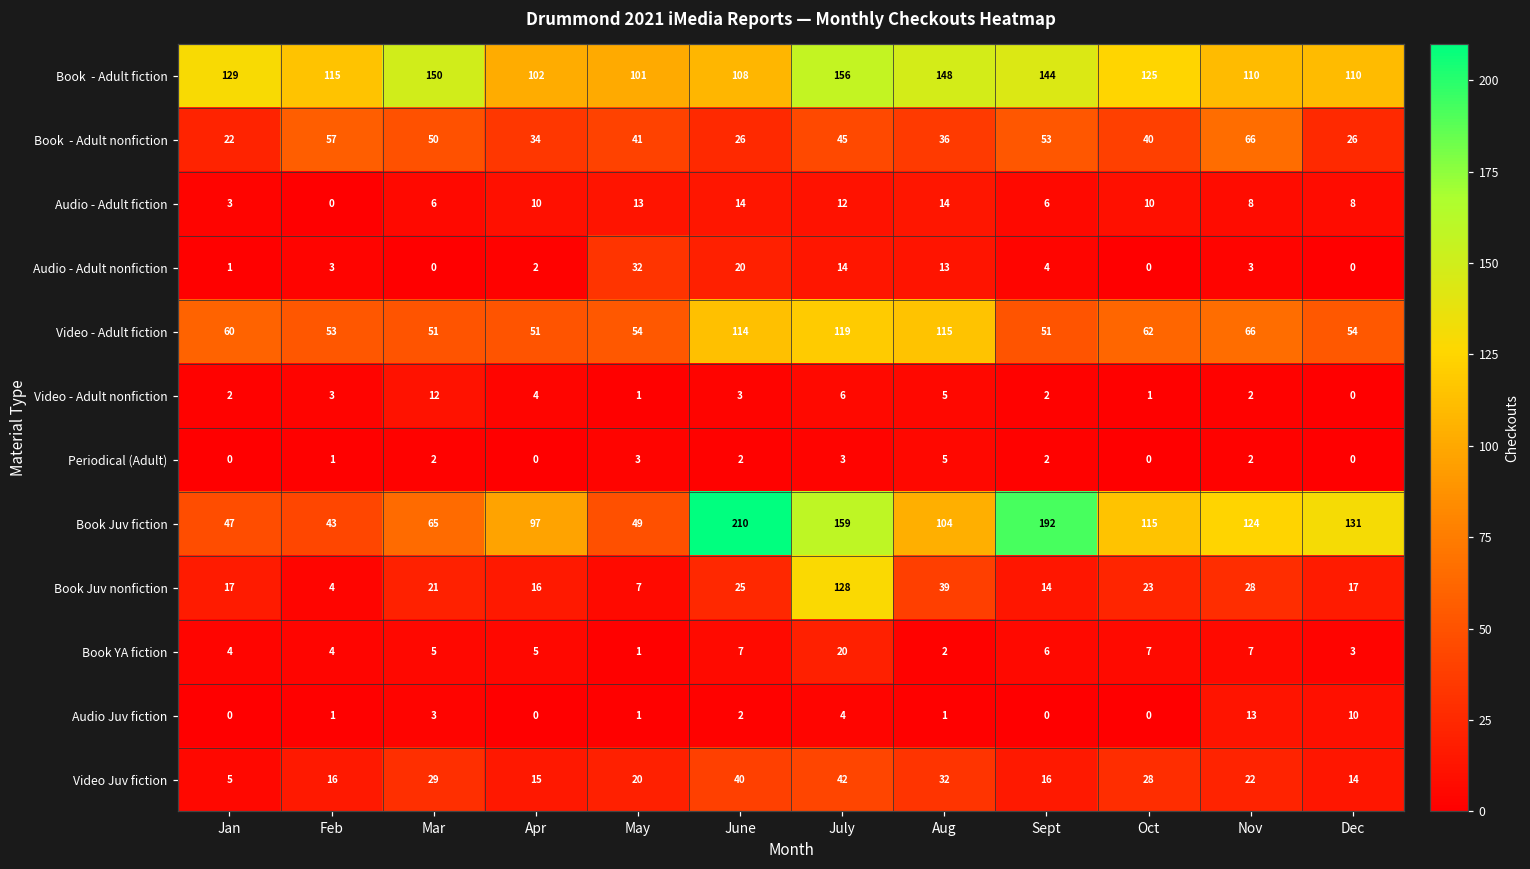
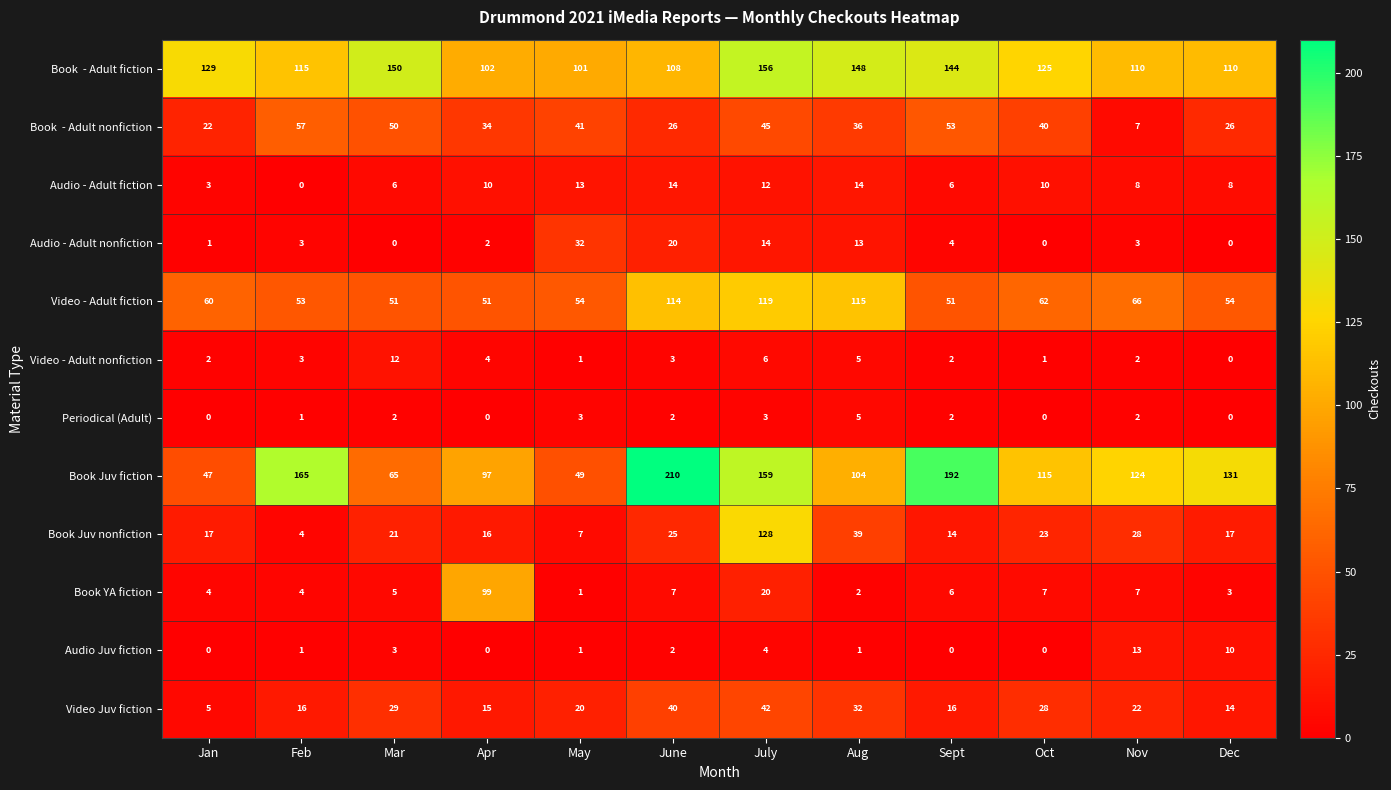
  {
    "Book - Adult fiction": {
      "Jan": 129,
      "Feb": 115,
      "Mar": 150,
      "Apr": 102,
      "May": 101,
      "June": 108,
      "July": 156,
      "Aug": 148,
      "Sept": 144,
      "Oct": 125,
      "Nov": 110,
      "Dec": 110
    },
    "Book - Adult nonfiction": {
      "Jan": 22,
      "Feb": 57,
      "Mar": 50,
      "Apr": 34,
      "May": 41,
      "June": 26,
      "July": 45,
      "Aug": 36,
      "Sept": 53,
      "Oct": 40,
-     "Nov": 66,
+     "Nov": 7,
      "Dec": 26
    },
    "Audio - Adult fiction": {
      "Jan": 3,
      "Feb": 0,
      "Mar": 6,
      "Apr": 10,
      "May": 13,
      "June": 14,
      "July": 12,
      "Aug": 14,
      "Sept": 6,
      "Oct": 10,
      "Nov": 8,
      "Dec": 8
    },
    "Audio - Adult nonfiction": {
      "Jan": 1,
      "Feb": 3,
      "Mar": 0,
      "Apr": 2,
      "May": 32,
      "June": 20,
      "July": 14,
      "Aug": 13,
      "Sept": 4,
      "Oct": 0,
      "Nov": 3,
      "Dec": 0
    },
    "Video - Adult fiction": {
      "Jan": 60,
      "Feb": 53,
      "Mar": 51,
      "Apr": 51,
      "May": 54,
      "June": 114,
      "July": 119,
      "Aug": 115,
      "Sept": 51,
      "Oct": 62,
      "Nov": 66,
      "Dec": 54
    },
    "Video - Adult nonfiction": {
      "Jan": 2,
      "Feb": 3,
      "Mar": 12,
      "Apr": 4,
      "May": 1,
      "June": 3,
      "July": 6,
      "Aug": 5,
      "Sept": 2,
      "Oct": 1,
      "Nov": 2,
      "Dec": 0
    },
    "Periodical (Adult)": {
      "Jan": 0,
      "Feb": 1,
      "Mar": 2,
      "Apr": 0,
      "May": 3,
      "June": 2,
      "July": 3,
      "Aug": 5,
      "Sept": 2,
      "Oct": 0,
      "Nov": 2,
      "Dec": 0
    },
    "Book Juv fiction": {
      "Jan": 47,
-     "Feb": 43,
+     "Feb": 165,
      "Mar": 65,
      "Apr": 97,
      "May": 49,
      "June": 210,
      "July": 159,
      "Aug": 104,
      "Sept": 192,
      "Oct": 115,
      "Nov": 124,
      "Dec": 131
    },
    "Book Juv nonfiction": {
      "Jan": 17,
      "Feb": 4,
      "Mar": 21,
      "Apr": 16,
      "May": 7,
      "June": 25,
      "July": 128,
      "Aug": 39,
      "Sept": 14,
      "Oct": 23,
      "Nov": 28,
      "Dec": 17
    },
    "Book YA fiction": {
      "Jan": 4,
      "Feb": 4,
      "Mar": 5,
-     "Apr": 5,
+     "Apr": 99,
      "May": 1,
      "June": 7,
      "July": 20,
      "Aug": 2,
      "Sept": 6,
      "Oct": 7,
      "Nov": 7,
      "Dec": 3
    },
    "Audio Juv fiction": {
      "Jan": 0,
      "Feb": 1,
      "Mar": 3,
      "Apr": 0,
      "May": 1,
      "June": 2,
      "July": 4,
      "Aug": 1,
      "Sept": 0,
      "Oct": 0,
      "Nov": 13,
      "Dec": 10
    },
    "Video Juv fiction": {
      "Jan": 5,
      "Feb": 16,
      "Mar": 29,
      "Apr": 15,
      "May": 20,
      "June": 40,
      "July": 42,
      "Aug": 32,
      "Sept": 16,
      "Oct": 28,
      "Nov": 22,
      "Dec": 14
    }
  }
